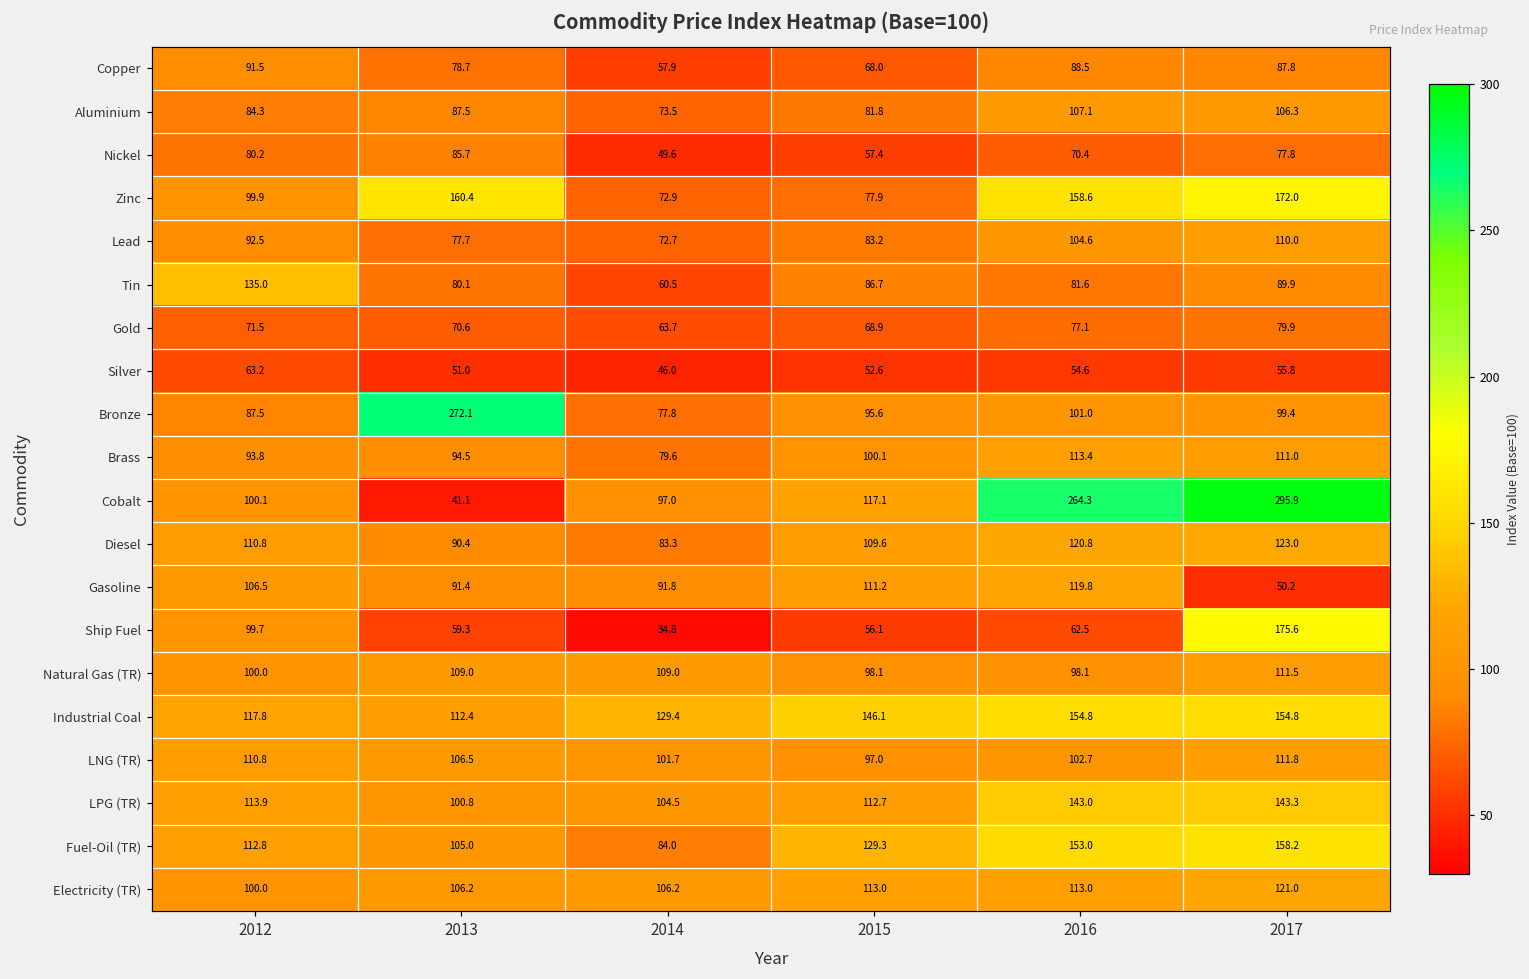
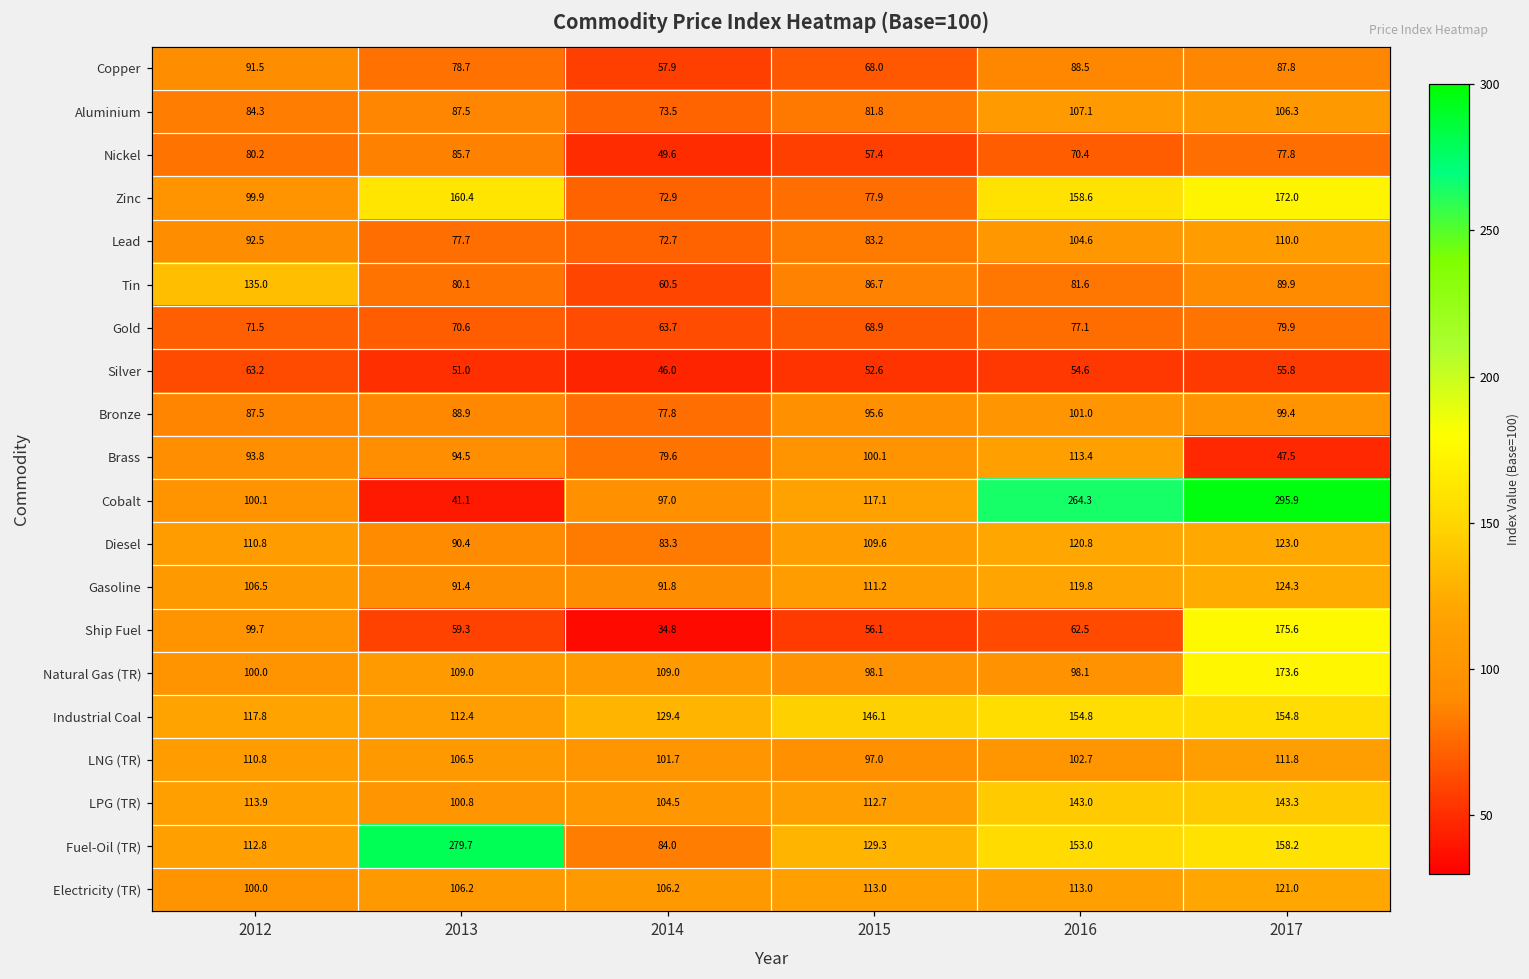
  {
    "Copper": {
      "2012": 91.5,
      "2013": 78.7,
      "2014": 57.9,
      "2015": 68.0,
      "2016": 88.5,
      "2017": 87.8
    },
    "Aluminium": {
      "2012": 84.3,
      "2013": 87.5,
      "2014": 73.5,
      "2015": 81.8,
      "2016": 107.1,
      "2017": 106.3
    },
    "Nickel": {
      "2012": 80.2,
      "2013": 85.7,
      "2014": 49.6,
      "2015": 57.4,
      "2016": 70.4,
      "2017": 77.8
    },
    "Zinc": {
      "2012": 99.9,
      "2013": 160.4,
      "2014": 72.9,
      "2015": 77.9,
      "2016": 158.6,
      "2017": 172.0
    },
    "Lead": {
      "2012": 92.5,
      "2013": 77.7,
      "2014": 72.7,
      "2015": 83.2,
      "2016": 104.6,
      "2017": 110.0
    },
    "Tin": {
      "2012": 135.0,
      "2013": 80.1,
      "2014": 60.5,
      "2015": 86.7,
      "2016": 81.6,
      "2017": 89.9
    },
    "Gold": {
      "2012": 71.5,
      "2013": 70.6,
      "2014": 63.7,
      "2015": 68.9,
      "2016": 77.1,
      "2017": 79.9
    },
    "Silver": {
      "2012": 63.2,
      "2013": 51.0,
      "2014": 46.0,
      "2015": 52.6,
      "2016": 54.6,
      "2017": 55.8
    },
    "Bronze": {
      "2012": 87.5,
-     "2013": 272.1,
+     "2013": 88.9,
      "2014": 77.8,
      "2015": 95.6,
      "2016": 101.0,
      "2017": 99.4
    },
    "Brass": {
      "2012": 93.8,
      "2013": 94.5,
      "2014": 79.6,
      "2015": 100.1,
      "2016": 113.4,
-     "2017": 111.0
+     "2017": 47.5
    },
    "Cobalt": {
      "2012": 100.1,
      "2013": 41.1,
      "2014": 97.0,
      "2015": 117.1,
      "2016": 264.3,
      "2017": 295.9
    },
    "Diesel": {
      "2012": 110.8,
      "2013": 90.4,
      "2014": 83.3,
      "2015": 109.6,
      "2016": 120.8,
      "2017": 123.0
    },
    "Gasoline": {
      "2012": 106.5,
      "2013": 91.4,
      "2014": 91.8,
      "2015": 111.2,
      "2016": 119.8,
-     "2017": 50.2
+     "2017": 124.3
    },
    "Ship Fuel": {
      "2012": 99.7,
      "2013": 59.3,
      "2014": 34.8,
      "2015": 56.1,
      "2016": 62.5,
      "2017": 175.6
    },
    "Natural Gas (TR)": {
      "2012": 100.0,
      "2013": 109.0,
      "2014": 109.0,
      "2015": 98.1,
      "2016": 98.1,
-     "2017": 111.5
+     "2017": 173.6
    },
    "Industrial Coal": {
      "2012": 117.8,
      "2013": 112.4,
      "2014": 129.4,
      "2015": 146.1,
      "2016": 154.8,
      "2017": 154.8
    },
    "LNG (TR)": {
      "2012": 110.8,
      "2013": 106.5,
      "2014": 101.7,
      "2015": 97.0,
      "2016": 102.7,
      "2017": 111.8
    },
    "LPG (TR)": {
      "2012": 113.9,
      "2013": 100.8,
      "2014": 104.5,
      "2015": 112.7,
      "2016": 143.0,
      "2017": 143.3
    },
    "Fuel-Oil (TR)": {
      "2012": 112.8,
-     "2013": 105.0,
+     "2013": 279.7,
      "2014": 84.0,
      "2015": 129.3,
      "2016": 153.0,
      "2017": 158.2
    },
    "Electricity (TR)": {
      "2012": 100.0,
      "2013": 106.2,
      "2014": 106.2,
      "2015": 113.0,
      "2016": 113.0,
      "2017": 121.0
    }
  }
